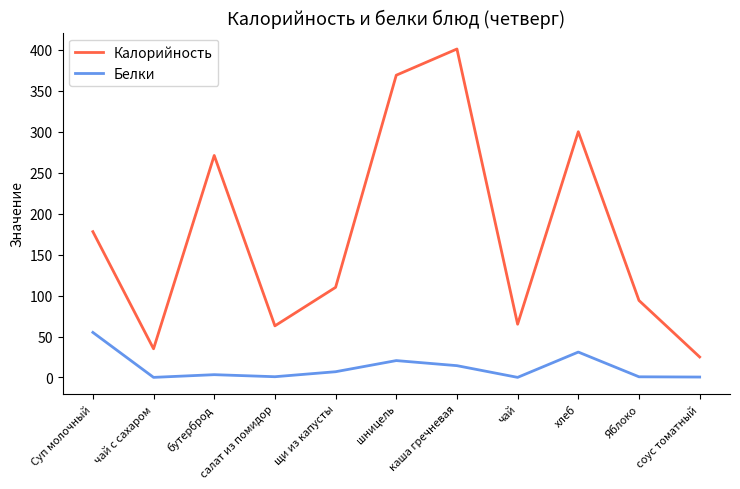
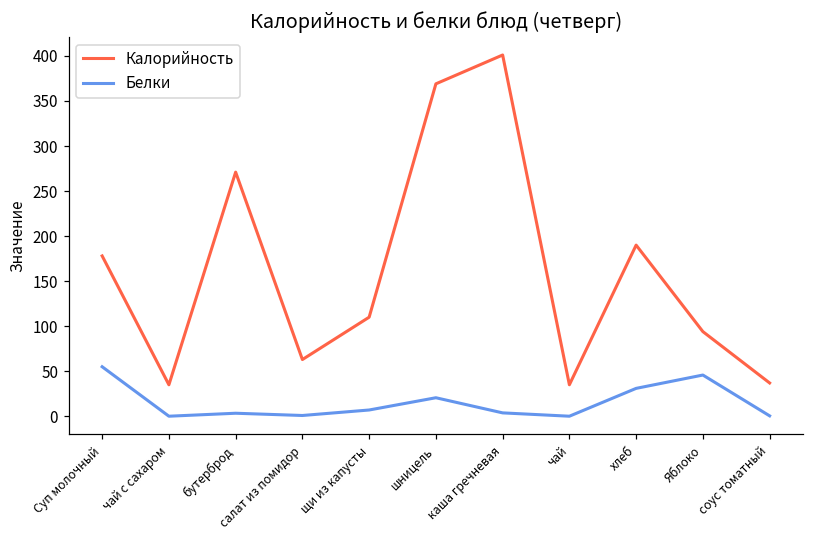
  {
    "Калорийность": {
      "Суп молочный": 180,
      "чай с сахаром": 40,
      "бутерброд": 270,
      "салат из помидор": 60,
      "щи из капусты": 110,
      "шницель": 370,
      "каша гречневая": 400,
-     "чай": 70,
-     "хлеб": 300,
+     "чай": 40,
+     "хлеб": 190,
      "Яблоко": 90,
-     "соус томатный": 30
+     "соус томатный": 40
    },
    "Белки": {
      "Суп молочный": 60,
      "чай с сахаром": 0,
      "бутерброд": 0,
      "салат из помидор": 0,
      "щи из капусты": 10,
      "шницель": 20,
-     "каша гречневая": 10,
+     "каша гречневая": 0,
      "чай": 0,
      "хлеб": 30,
-     "Яблоко": 0,
+     "Яблоко": 50,
      "соус томатный": 0
    }
  }
